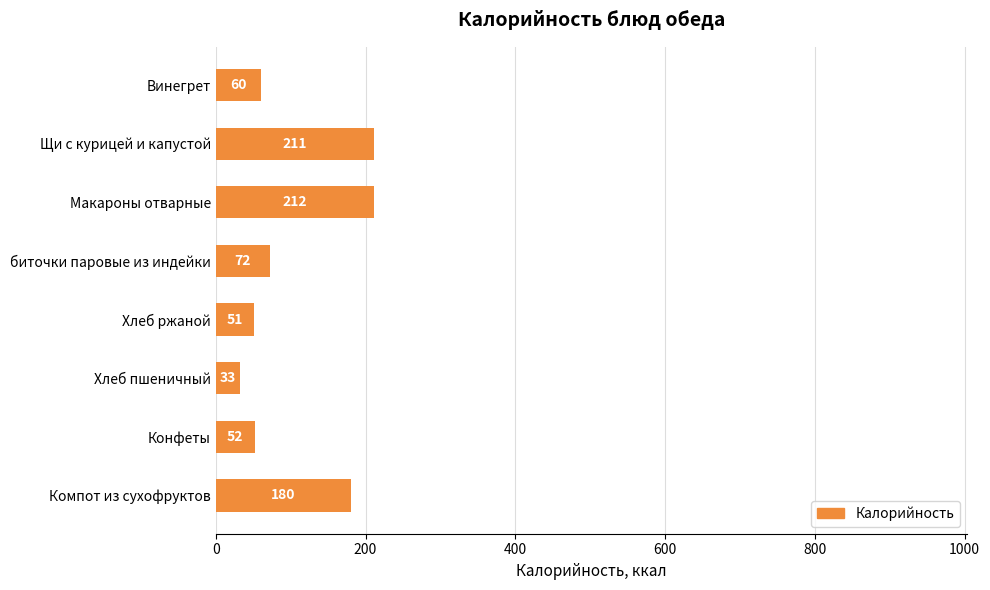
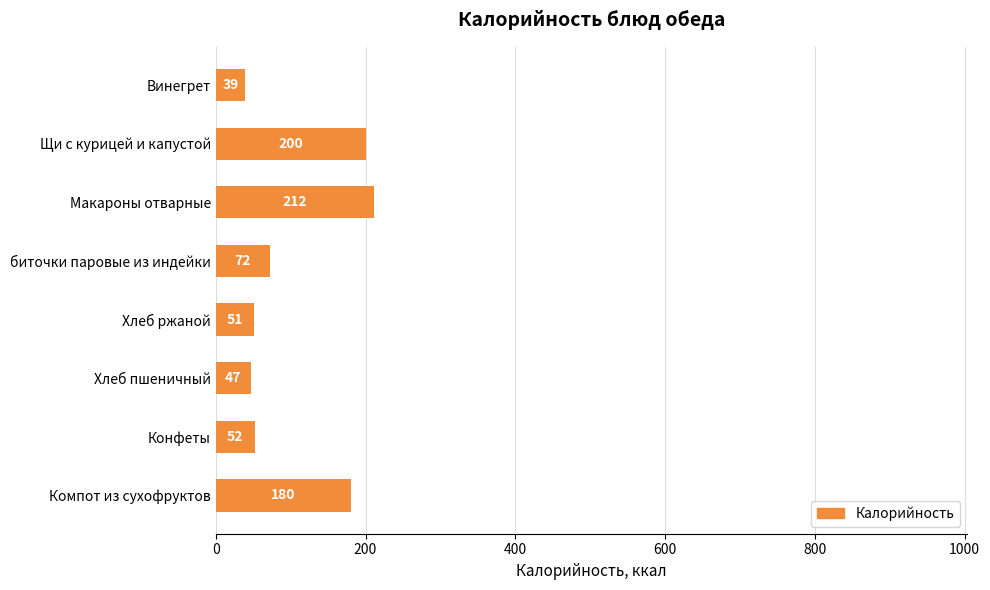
  {
-   "Винегрет": 60,
-   "Щи с курицей и капустой": 211,
+   "Винегрет": 39,
+   "Щи с курицей и капустой": 200,
    "Макароны отварные": 212,
    "биточки паровые из индейки": 72,
    "Хлеб ржаной": 51,
-   "Хлеб пшеничный": 33,
+   "Хлеб пшеничный": 47,
    "Конфеты": 52,
    "Компот из сухофруктов": 180
  }
